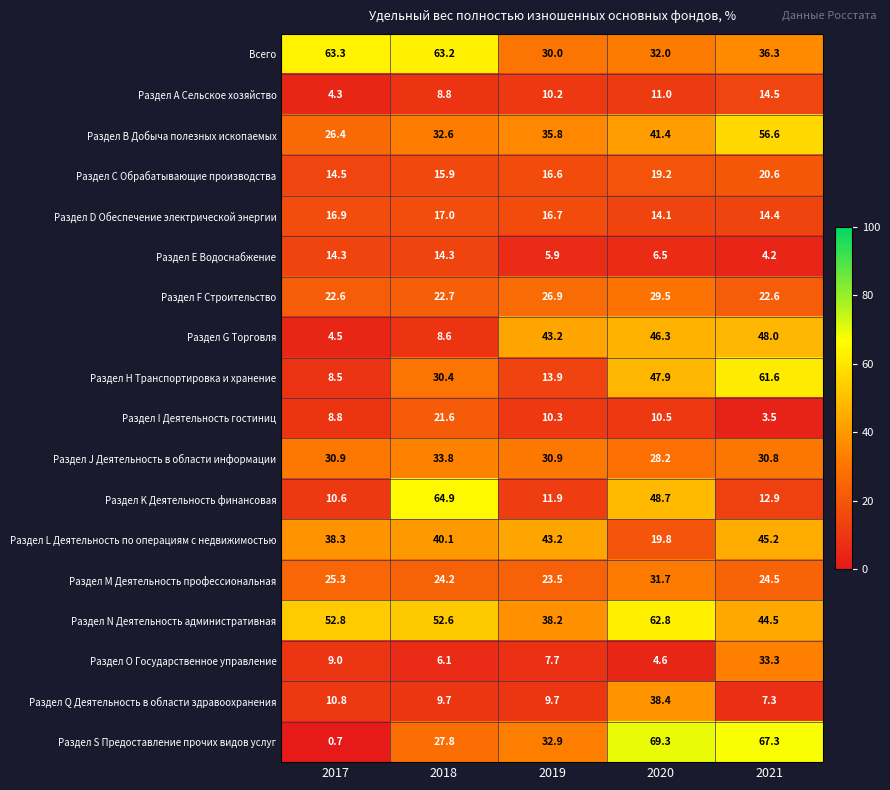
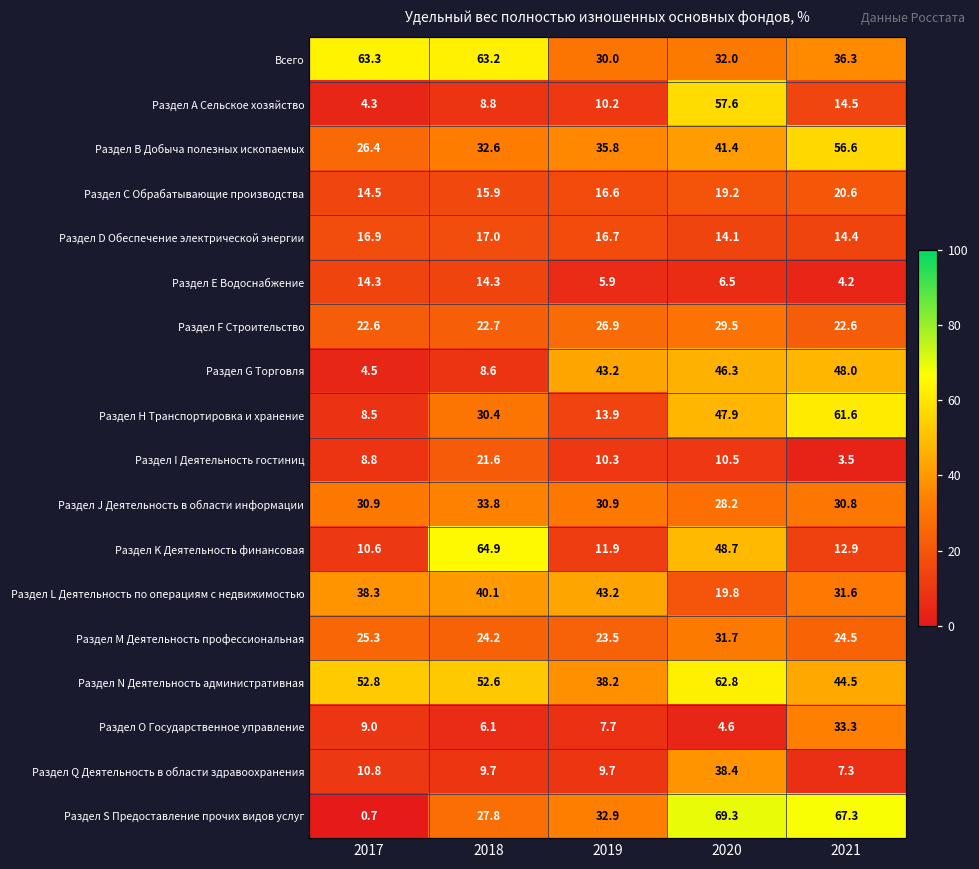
  {
    "Всего": {
      "2017": 63.3,
      "2018": 63.2,
      "2019": 30.0,
      "2020": 32.0,
      "2021": 36.3
    },
    "Раздел А Сельское хозяйство": {
      "2017": 4.3,
      "2018": 8.8,
      "2019": 10.2,
-     "2020": 11.0,
+     "2020": 57.6,
      "2021": 14.5
    },
    "Раздел В Добыча полезных ископаемых": {
      "2017": 26.4,
      "2018": 32.6,
      "2019": 35.8,
      "2020": 41.4,
      "2021": 56.6
    },
    "Раздел С Обрабатывающие производства": {
      "2017": 14.5,
      "2018": 15.9,
      "2019": 16.6,
      "2020": 19.2,
      "2021": 20.6
    },
    "Раздел D Обеспечение электрической энергии": {
      "2017": 16.9,
      "2018": 17.0,
      "2019": 16.7,
      "2020": 14.1,
      "2021": 14.4
    },
    "Раздел Е Водоснабжение": {
      "2017": 14.3,
      "2018": 14.3,
      "2019": 5.9,
      "2020": 6.5,
      "2021": 4.2
    },
    "Раздел F Строительство": {
      "2017": 22.6,
      "2018": 22.7,
      "2019": 26.9,
      "2020": 29.5,
      "2021": 22.6
    },
    "Раздел G Торговля": {
      "2017": 4.5,
      "2018": 8.6,
      "2019": 43.2,
      "2020": 46.3,
      "2021": 48.0
    },
    "Раздел Н Транспортировка и хранение": {
      "2017": 8.5,
      "2018": 30.4,
      "2019": 13.9,
      "2020": 47.9,
      "2021": 61.6
    },
    "Раздел I Деятельность гостиниц": {
      "2017": 8.8,
      "2018": 21.6,
      "2019": 10.3,
      "2020": 10.5,
      "2021": 3.5
    },
    "Раздел J Деятельность в области информации": {
      "2017": 30.9,
      "2018": 33.8,
      "2019": 30.9,
      "2020": 28.2,
      "2021": 30.8
    },
    "Раздел K Деятельность финансовая": {
      "2017": 10.6,
      "2018": 64.9,
      "2019": 11.9,
      "2020": 48.7,
      "2021": 12.9
    },
    "Раздел L Деятельность по операциям с недвижимостью": {
      "2017": 38.3,
      "2018": 40.1,
      "2019": 43.2,
      "2020": 19.8,
-     "2021": 45.2
+     "2021": 31.6
    },
    "Раздел M Деятельность профессиональная": {
      "2017": 25.3,
      "2018": 24.2,
      "2019": 23.5,
      "2020": 31.7,
      "2021": 24.5
    },
    "Раздел N Деятельность административная": {
      "2017": 52.8,
      "2018": 52.6,
      "2019": 38.2,
      "2020": 62.8,
      "2021": 44.5
    },
    "Раздел O Государственное управление": {
      "2017": 9.0,
      "2018": 6.1,
      "2019": 7.7,
      "2020": 4.6,
      "2021": 33.3
    },
    "Раздел Q Деятельность в области здравоохранения": {
      "2017": 10.8,
      "2018": 9.7,
      "2019": 9.7,
      "2020": 38.4,
      "2021": 7.3
    },
    "Раздел S Предоставление прочих видов услуг": {
      "2017": 0.7,
      "2018": 27.8,
      "2019": 32.9,
      "2020": 69.3,
      "2021": 67.3
    }
  }
